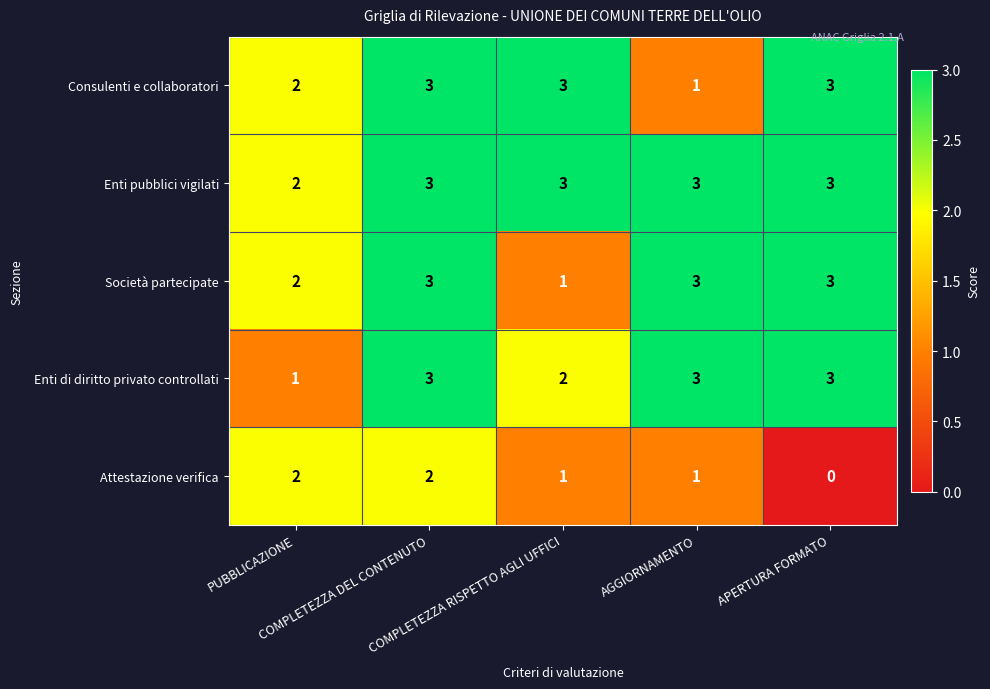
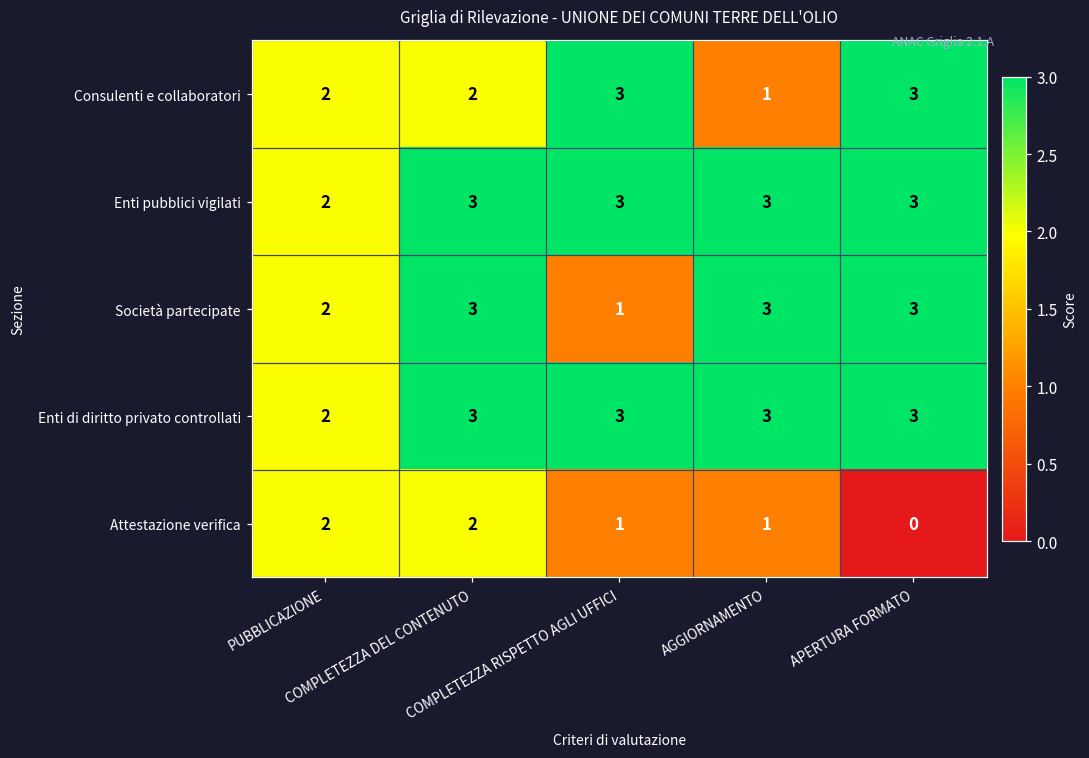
  {
    "Consulenti e collaboratori": {
      "PUBBLICAZIONE": 2,
-     "COMPLETEZZA DEL CONTENUTO": 3,
+     "COMPLETEZZA DEL CONTENUTO": 2,
      "COMPLETEZZA RISPETTO AGLI UFFICI": 3,
      "AGGIORNAMENTO": 1
    },
    "Enti pubblici vigilati": {
      "PUBBLICAZIONE": 2,
      "COMPLETEZZA DEL CONTENUTO": 3,
      "COMPLETEZZA RISPETTO AGLI UFFICI": 3,
      "AGGIORNAMENTO": 3,
      "APERTURA FORMATO": 3
    },
    "Società partecipate": {
      "PUBBLICAZIONE": 2,
      "COMPLETEZZA DEL CONTENUTO": 3,
      "COMPLETEZZA RISPETTO AGLI UFFICI": 1,
      "AGGIORNAMENTO": 3,
      "APERTURA FORMATO": 3
    },
    "Enti di diritto privato controllati": {
-     "PUBBLICAZIONE": 1,
+     "PUBBLICAZIONE": 2,
      "COMPLETEZZA DEL CONTENUTO": 3,
-     "COMPLETEZZA RISPETTO AGLI UFFICI": 2,
+     "COMPLETEZZA RISPETTO AGLI UFFICI": 3,
      "AGGIORNAMENTO": 3,
      "APERTURA FORMATO": 3
    },
    "Attestazione verifica": {
      "PUBBLICAZIONE": 2,
      "COMPLETEZZA DEL CONTENUTO": 2,
      "COMPLETEZZA RISPETTO AGLI UFFICI": 1,
      "AGGIORNAMENTO": 1,
      "APERTURA FORMATO": 0
    }
  }
